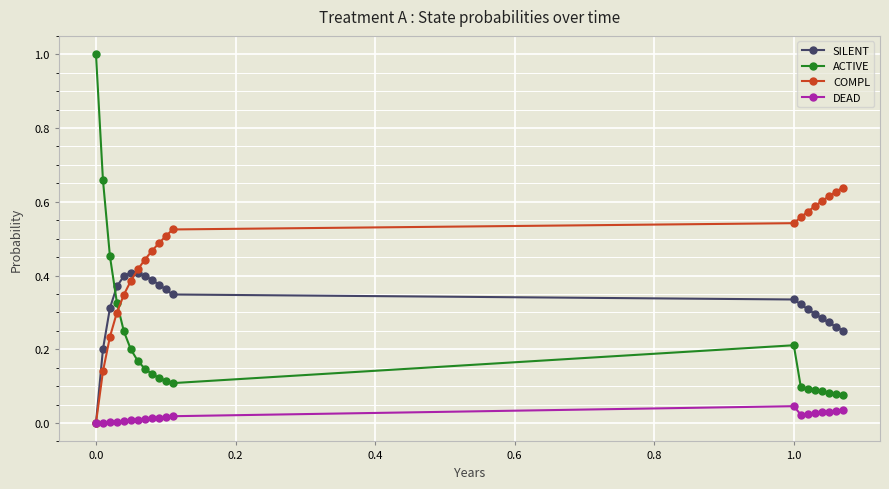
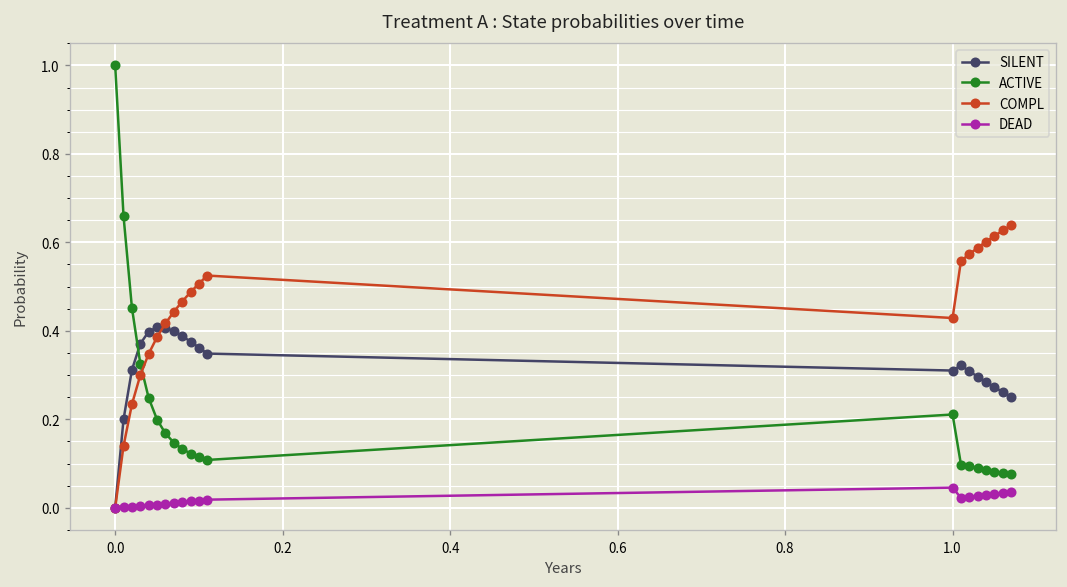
  {
    "SILENT": {
-     "1.0": 0.33
+     "1.0": 0.31
    },
    "ACTIVE": {
      "0.0": 1.00,
      "1.0": 0.21
    },
    "COMPL": {
-     "1.0": 0.54
+     "1.0": 0.43
    },
    "DEAD": {
      "1.0": 0.05
    }
  }
